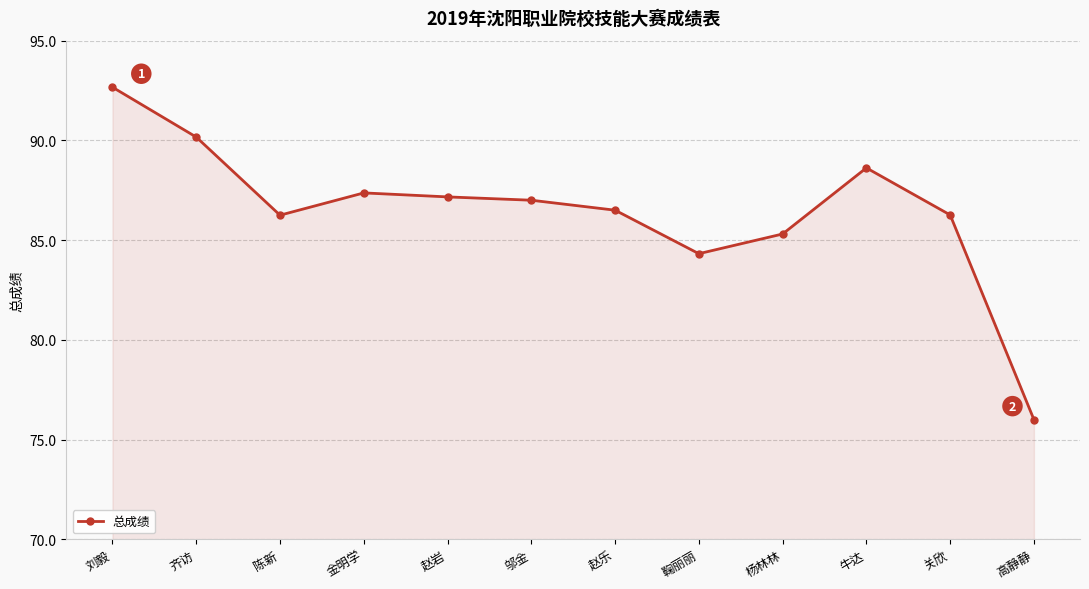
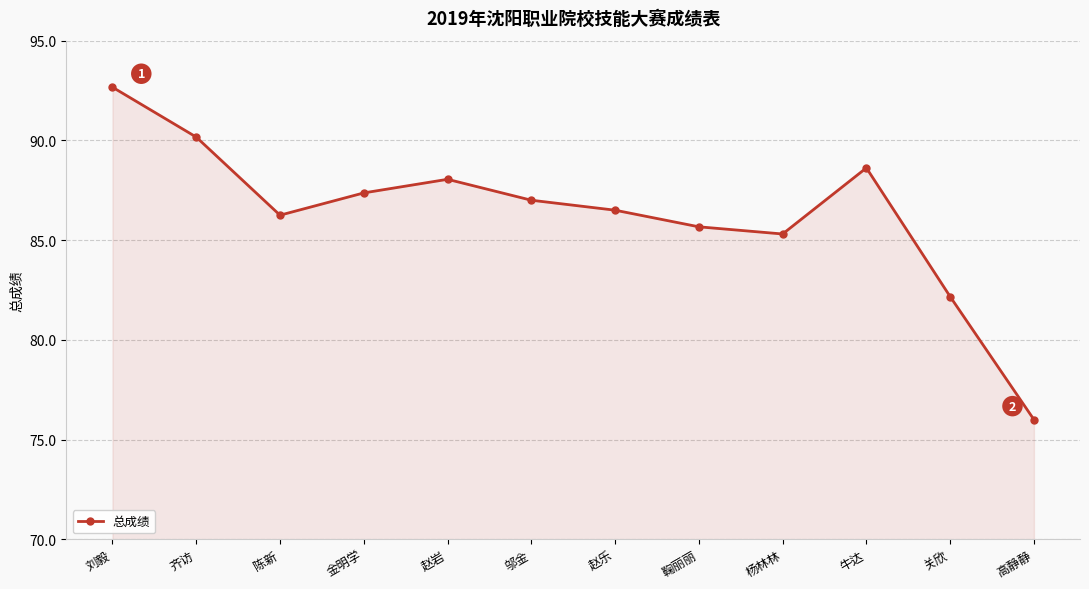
  {
    "刘毅": 92.7,
    "齐访": 90.2,
    "陈新": 86.2,
    "金明学": 87.4,
-   "赵岩": 87.2,
+   "赵岩": 88.0,
    "邬金": 87.0,
    "赵乐": 86.5,
-   "鞠丽丽": 84.3,
+   "鞠丽丽": 85.7,
    "杨林林": 85.3,
    "牛达": 88.6,
-   "关欣": 86.3
+   "关欣": 82.2
  }
